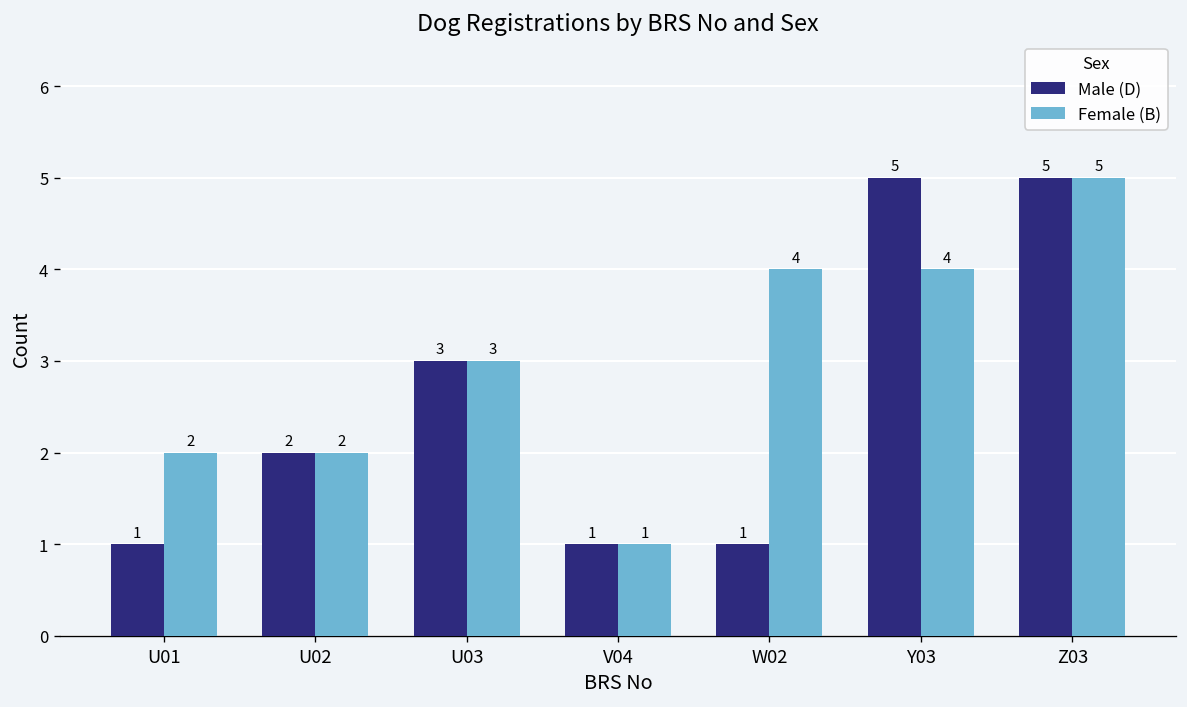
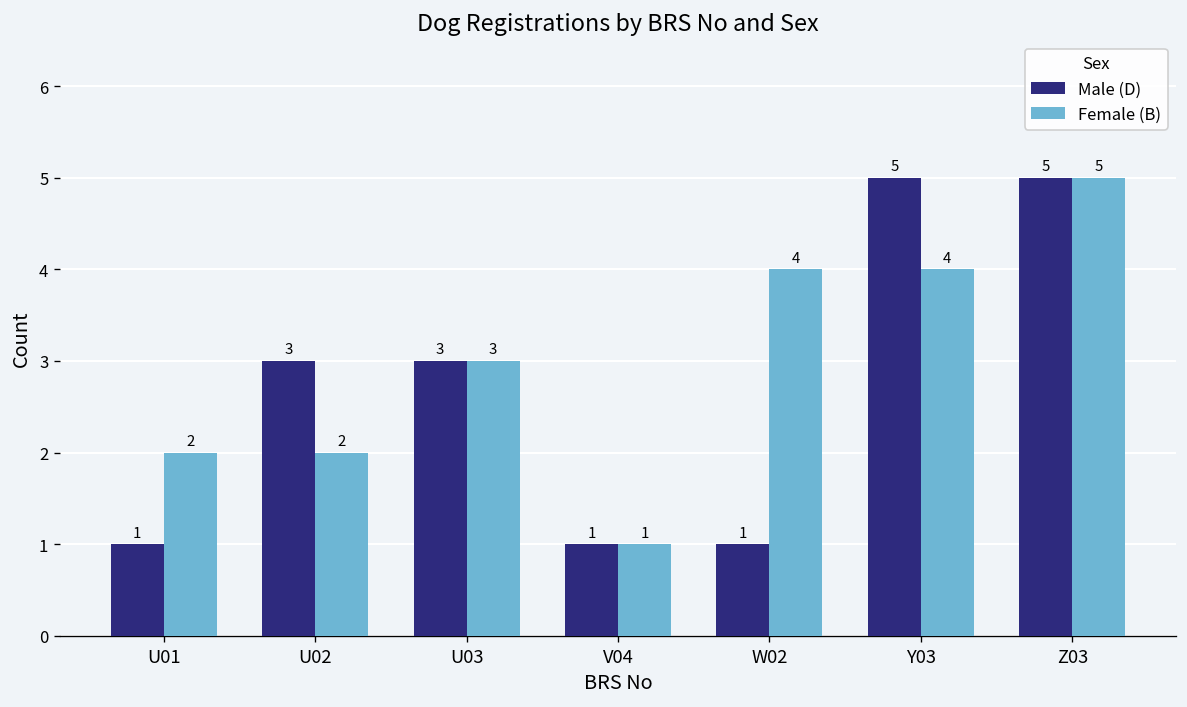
  {
    "Male (D)": {
      "U01": 1,
-     "U02": 2,
+     "U02": 3,
      "U03": 3,
      "V04": 1,
      "W02": 1,
      "Y03": 5,
      "Z03": 5
    },
    "Female (B)": {
      "U01": 2,
      "U02": 2,
      "U03": 3,
      "V04": 1,
      "W02": 4,
      "Y03": 4,
      "Z03": 5
    }
  }
